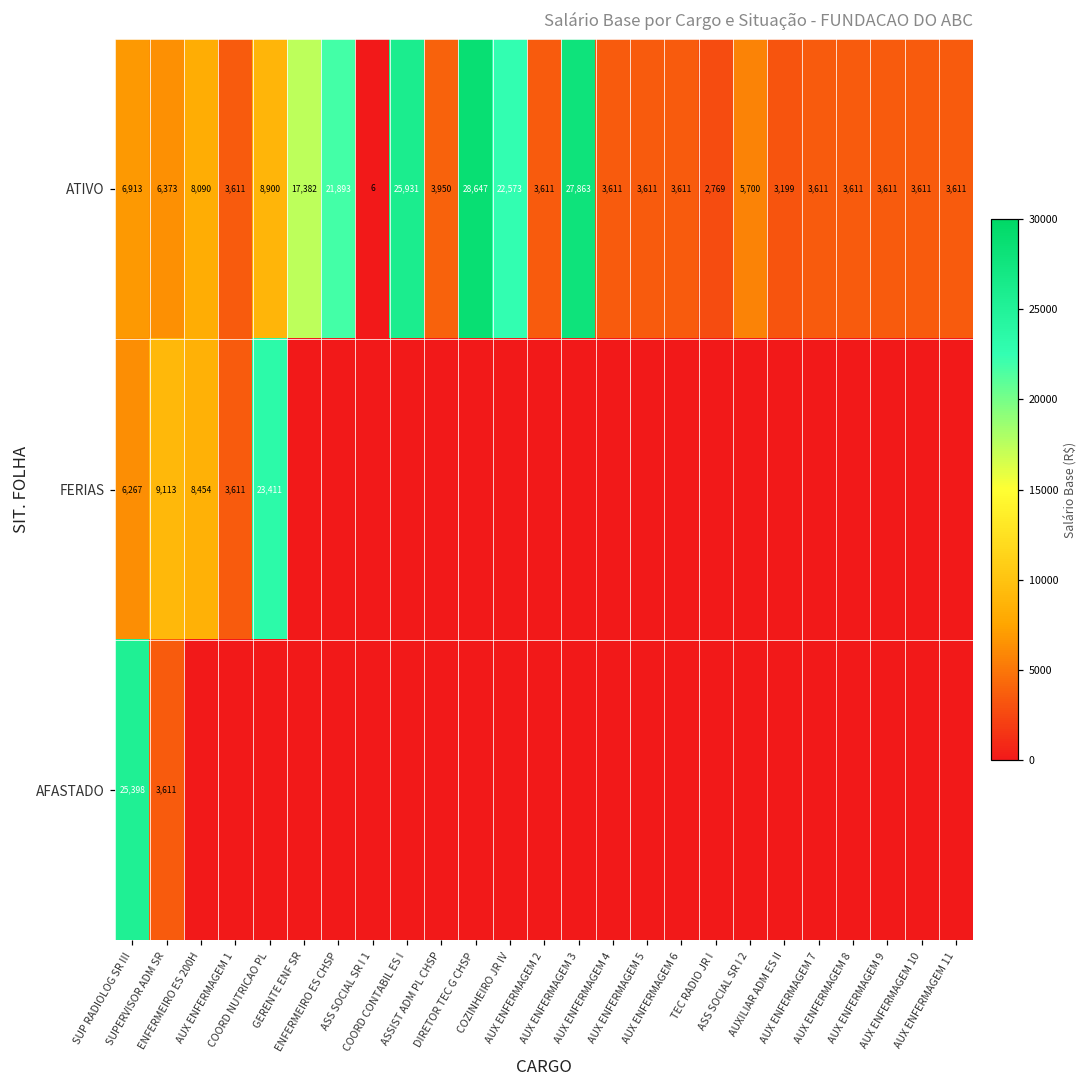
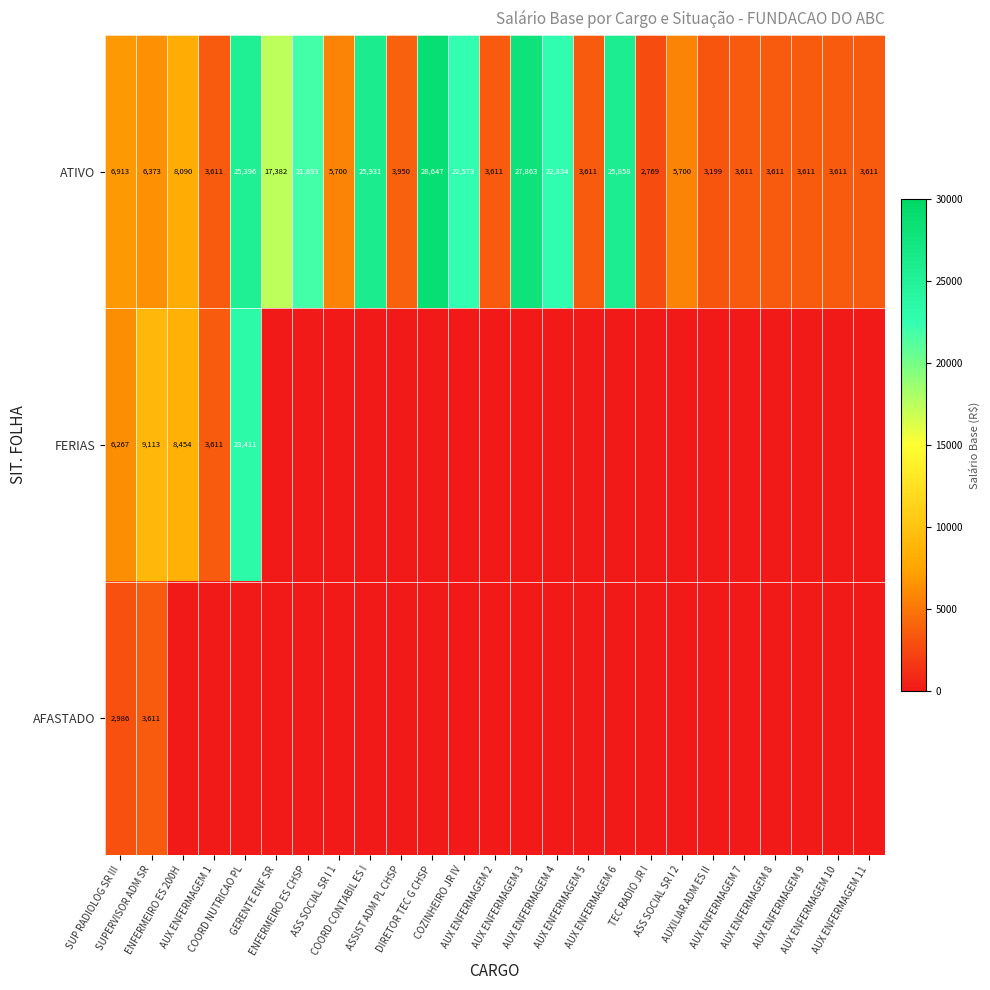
  {
    "ATIVO": {
      "SUP RADIOLOG SR III": "6,913",
      "SUPERVISOR ADM SR": "6,373",
      "ENFERMEIRO ES 200H": "8,090",
      "AUX ENFERMAGEM 1": "3,611",
-     "COORD NUTRICAO PL": "8,900",
+     "COORD NUTRICAO PL": "25,396",
      "GERENTE ENF SR": "17,382",
      "ENFERMEIRO ES CHSP": "21,893",
-     "ASS SOCIAL SR I 1": "6",
+     "ASS SOCIAL SR I 1": "5,700",
      "COORD CONTABIL ES I": "25,931",
      "ASSIST ADM PL CHSP": "3,950",
      "DIRETOR TEC G CHSP": "28,647",
      "COZINHEIRO JR IV": "22,573",
      "AUX ENFERMAGEM 2": "3,611",
      "AUX ENFERMAGEM 3": "27,863",
-     "AUX ENFERMAGEM 4": "3,611",
+     "AUX ENFERMAGEM 4": "22,834",
      "AUX ENFERMAGEM 5": "3,611",
-     "AUX ENFERMAGEM 6": "3,611",
+     "AUX ENFERMAGEM 6": "25,858",
      "TEC RADIO JR I": "2,769",
      "ASS SOCIAL SR I 2": "5,700",
      "AUXILIAR ADM ES II": "3,199",
      "AUX ENFERMAGEM 7": "3,611",
      "AUX ENFERMAGEM 8": "3,611",
      "AUX ENFERMAGEM 9": "3,611",
      "AUX ENFERMAGEM 10": "3,611",
      "AUX ENFERMAGEM 11": "3,611"
    },
    "FERIAS": {
      "SUP RADIOLOG SR III": "6,267",
      "SUPERVISOR ADM SR": "9,113",
      "ENFERMEIRO ES 200H": "8,454",
      "AUX ENFERMAGEM 1": "3,611",
      "COORD NUTRICAO PL": "23,411"
    },
    "AFASTADO": {
-     "SUP RADIOLOG SR III": "25,398",
+     "SUP RADIOLOG SR III": "2,986",
      "SUPERVISOR ADM SR": "3,611"
    }
  }
